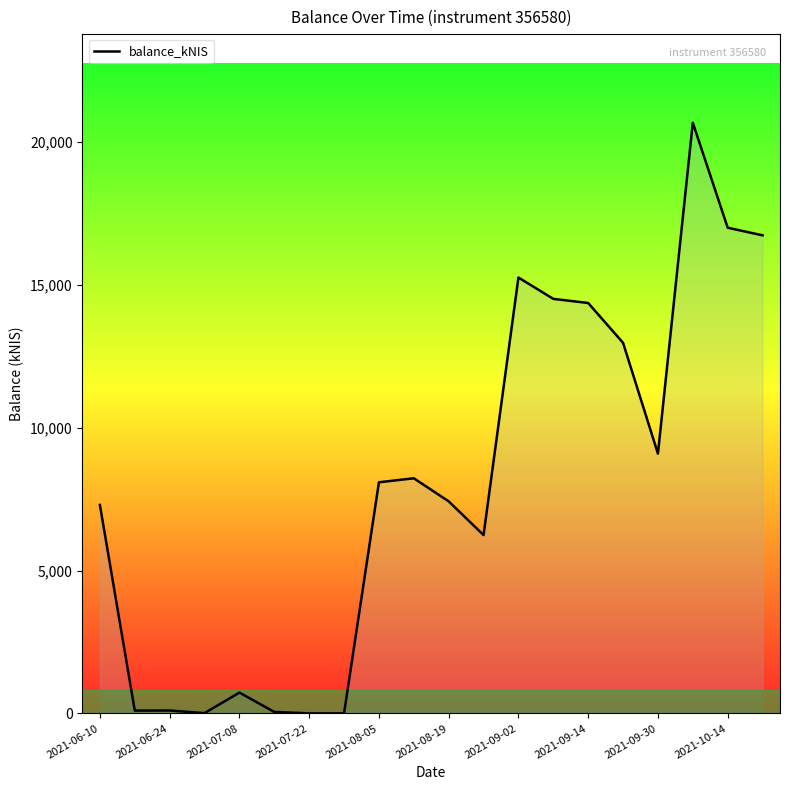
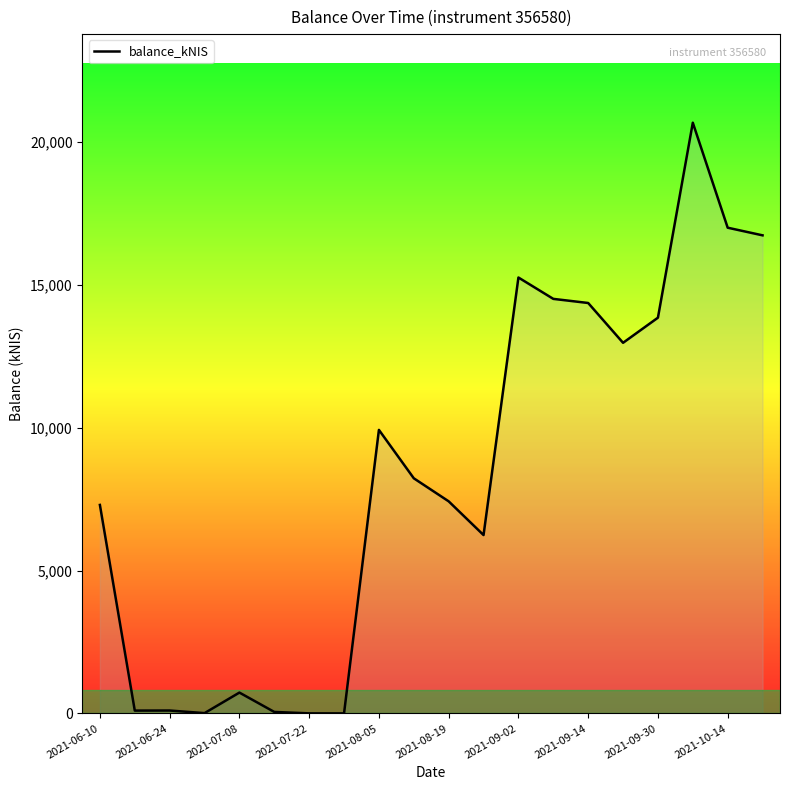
  {
    "2021-06-10": "7,300",
-   "2021-08-05": "8,100",
+   "2021-08-05": "9,900",
    "2021-08-19": "7,400",
    "2021-09-02": "15,300",
    "2021-09-14": "14,400",
-   "2021-09-30": "9,100",
+   "2021-09-30": "13,800",
    "2021-10-14": "17,000"
  }
